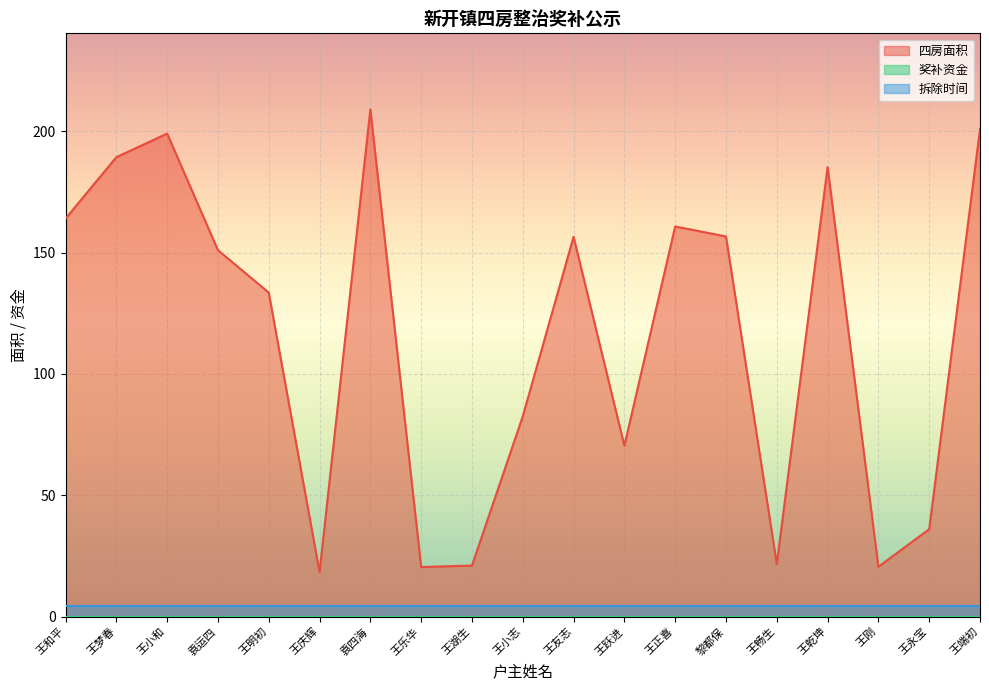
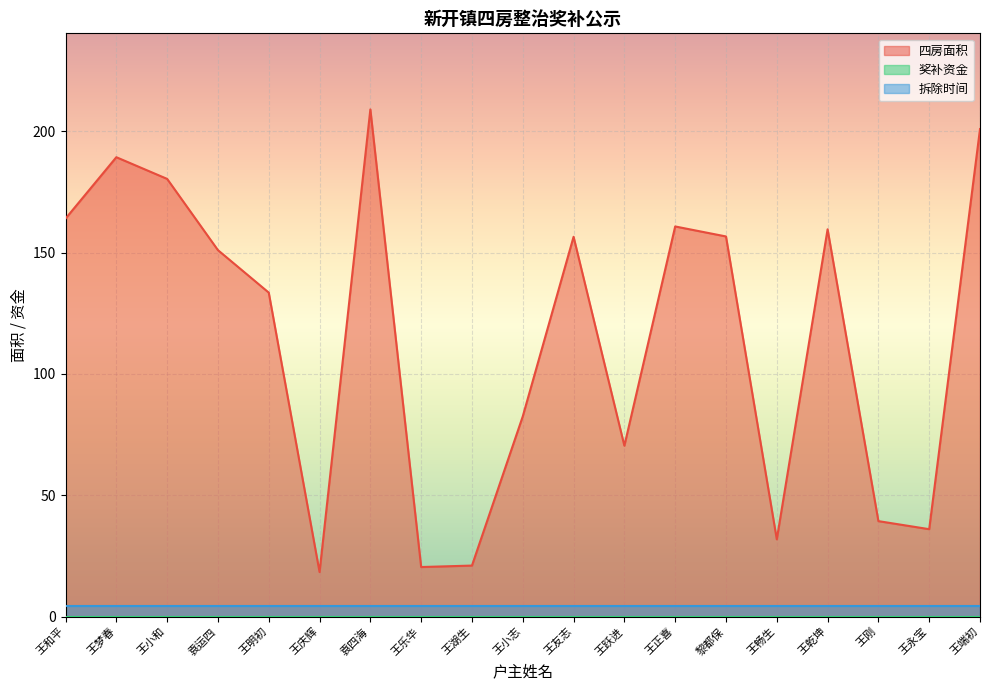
  {
    "四房面积": {
      "王和平": 164,
      "王梦春": 189,
-     "王小和": 199,
+     "王小和": 180,
      "袁运四": 151,
      "王明初": 134,
      "王庆辉": 18,
      "袁四海": 209,
      "王乐华": 20,
      "王湖生": 21,
      "王小志": 83,
      "王友志": 157,
      "王跃进": 70,
      "王正喜": 161,
      "黎都保": 157,
-     "王畅生": 22,
-     "王乾坤": 185,
-     "王刚": 21,
+     "王畅生": 32,
+     "王乾坤": 160,
+     "王刚": 39,
      "王永宝": 36,
      "王端初": 201
    },
    "奖补资金": {
      "王和平": 0,
      "王梦春": 0,
      "王小和": 0,
      "袁运四": 0,
      "王明初": 0,
      "王庆辉": 0,
      "袁四海": 0,
      "王乐华": 0,
      "王湖生": 0,
      "王小志": 0,
      "王友志": 0,
      "王跃进": 0,
      "王正喜": 0,
      "黎都保": 0,
      "王畅生": 0,
      "王乾坤": 0,
      "王刚": 0,
      "王永宝": 0,
      "王端初": 0
    },
    "拆除时间": {
      "王和平": 4,
      "王梦春": 4,
      "王小和": 4,
      "袁运四": 4,
      "王明初": 4,
      "王庆辉": 4,
      "袁四海": 4,
      "王乐华": 4,
      "王湖生": 4,
      "王小志": 4,
      "王友志": 4,
      "王跃进": 4,
      "王正喜": 4,
      "黎都保": 4,
      "王畅生": 4,
      "王乾坤": 4,
      "王刚": 4,
      "王永宝": 4,
      "王端初": 4
    }
  }
